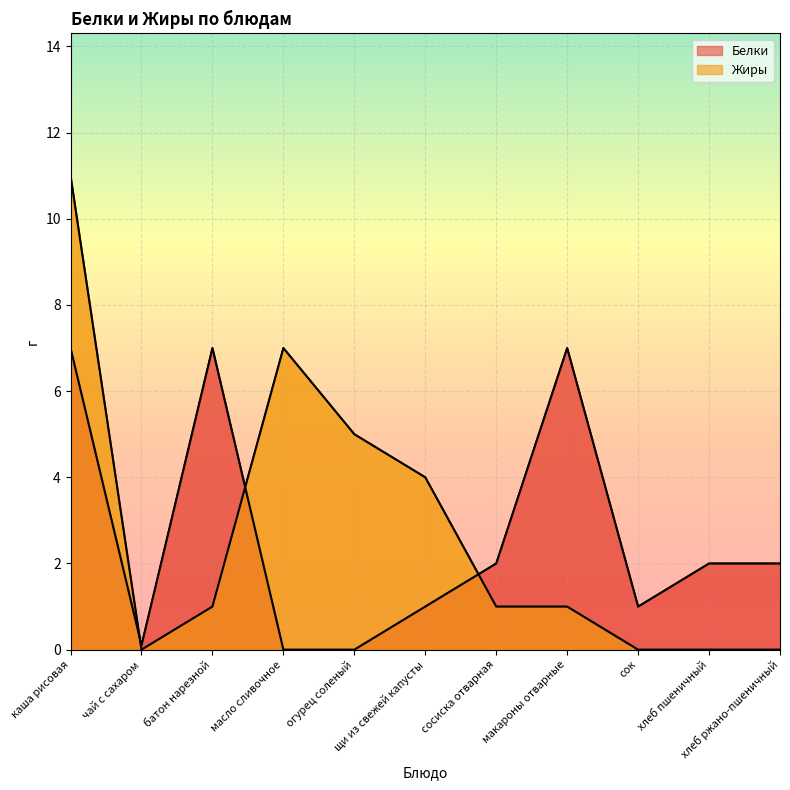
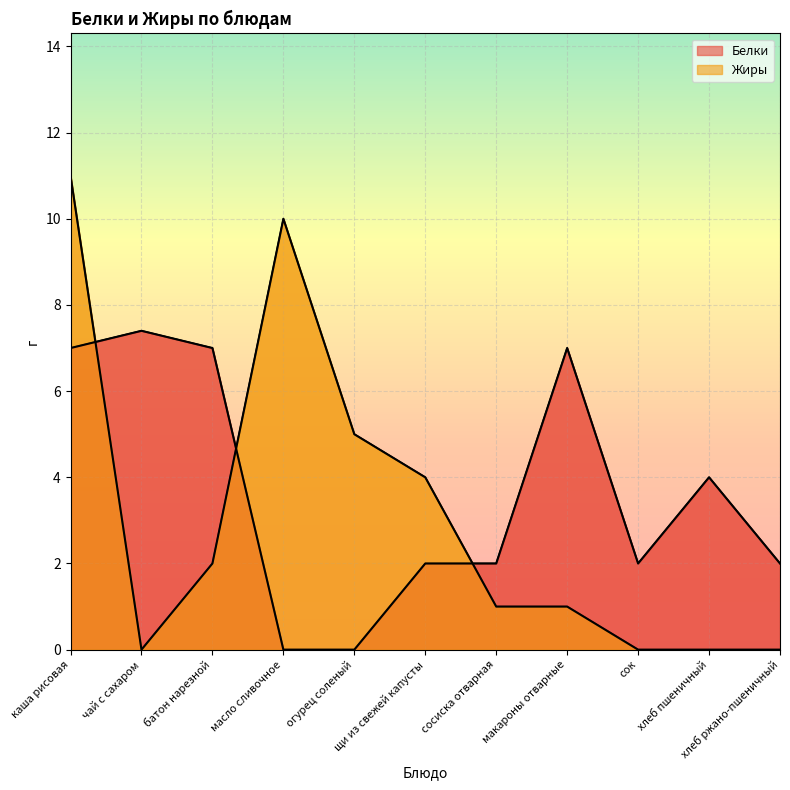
  {
    "Белки": {
      "каша рисовая": 7.0,
-     "чай с сахаром": 0.1,
+     "чай с сахаром": 7.4,
      "батон нарезной": 7.0,
      "масло сливочное": 0.0,
      "огурец соленый": 0.0,
-     "щи из свежей капусты": 1,
+     "щи из свежей капусты": 2,
      "сосиска отварная": 2.0,
      "макароны отварные": 7.0,
-     "сок": 1,
-     "хлеб пшеничный": 2,
+     "сок": 2,
+     "хлеб пшеничный": 4,
      "хлеб ржано-пшеничный": 2.0
    },
    "Жиры": {
      "каша рисовая": 11,
      "чай с сахаром": 0,
-     "батон нарезной": 1,
-     "масло сливочное": 7,
+     "батон нарезной": 2,
+     "масло сливочное": 10,
      "огурец соленый": 5,
      "щи из свежей капусты": 4,
      "сосиска отварная": 1,
      "макароны отварные": 1,
      "сок": 0,
      "хлеб пшеничный": 0,
      "хлеб ржано-пшеничный": 0
    }
  }
